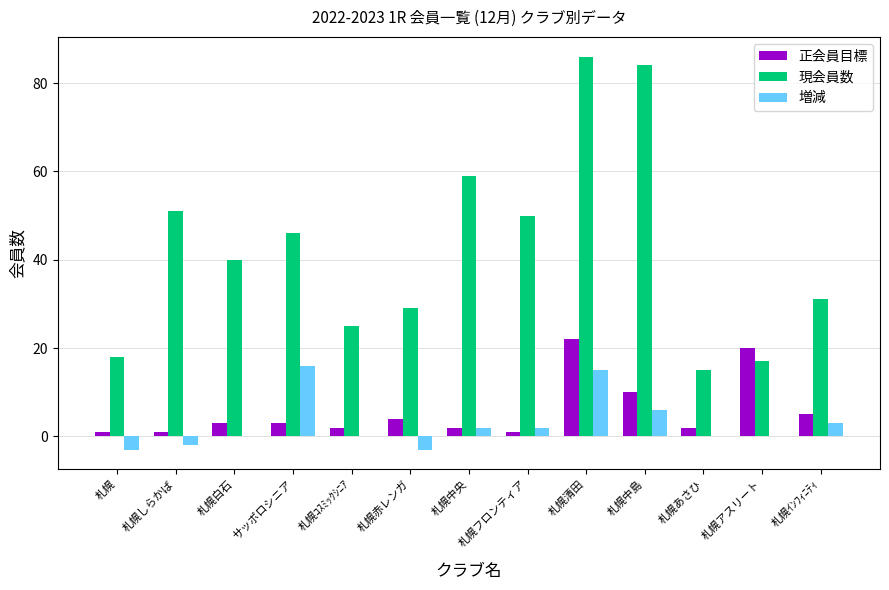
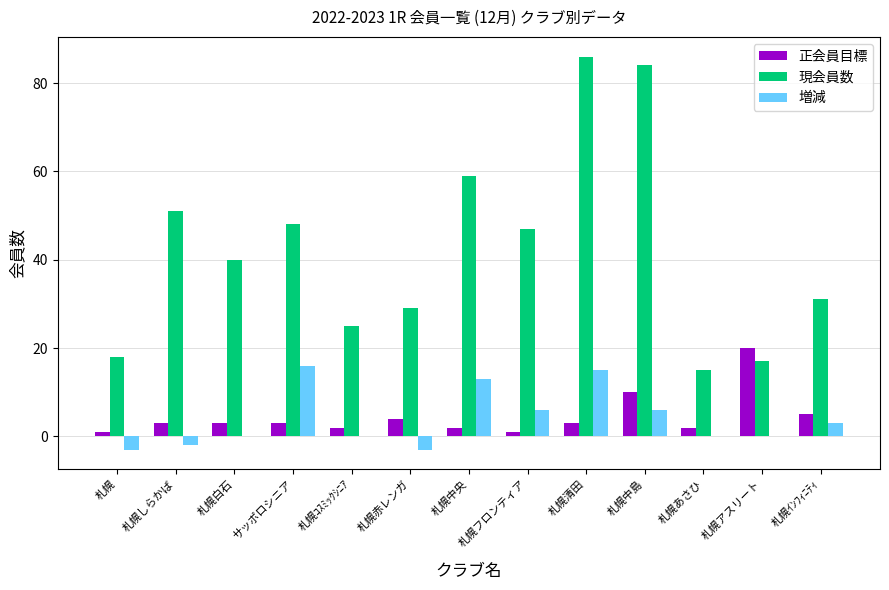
  {
    "正会員目標": {
      "札幌": 1,
-     "札幌しらかば": 1,
+     "札幌しらかば": 3,
      "札幌白石": 3,
      "サッポロシニア": 3,
      "札幌ｺｽﾐｯｸｼﾆｱ": 2,
      "札幌赤レンガ": 4,
      "札幌中央": 2,
      "札幌フロンティア": 1,
-     "札幌清田": 22,
+     "札幌清田": 3,
      "札幌中島": 10,
      "札幌あさひ": 2,
      "札幌アスリート": 20,
      "札幌ｲﾝﾌｨﾆﾃｨ": 5
    },
    "現会員数": {
      "札幌": 18,
      "札幌しらかば": 51,
      "札幌白石": 40,
-     "サッポロシニア": 46,
+     "サッポロシニア": 48,
      "札幌ｺｽﾐｯｸｼﾆｱ": 25,
      "札幌赤レンガ": 29,
      "札幌中央": 59,
-     "札幌フロンティア": 50,
+     "札幌フロンティア": 47,
      "札幌清田": 86,
      "札幌中島": 84,
      "札幌あさひ": 15,
      "札幌アスリート": 17,
      "札幌ｲﾝﾌｨﾆﾃｨ": 31
    },
    "増減": {
      "札幌": -3,
      "札幌しらかば": -2,
      "札幌白石": 0,
      "サッポロシニア": 16,
      "札幌ｺｽﾐｯｸｼﾆｱ": 0,
      "札幌赤レンガ": -3,
-     "札幌中央": 2,
-     "札幌フロンティア": 2,
+     "札幌中央": 13,
+     "札幌フロンティア": 6,
      "札幌清田": 15,
      "札幌中島": 6,
      "札幌あさひ": 0,
      "札幌アスリート": 0,
      "札幌ｲﾝﾌｨﾆﾃｨ": 3
    }
  }
